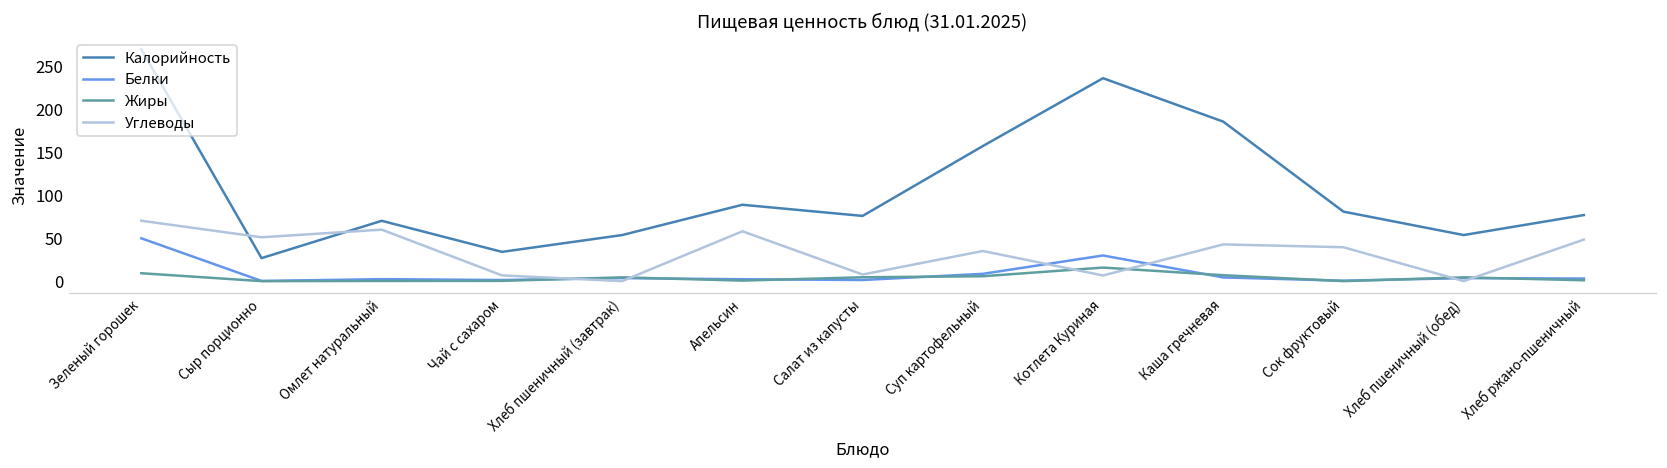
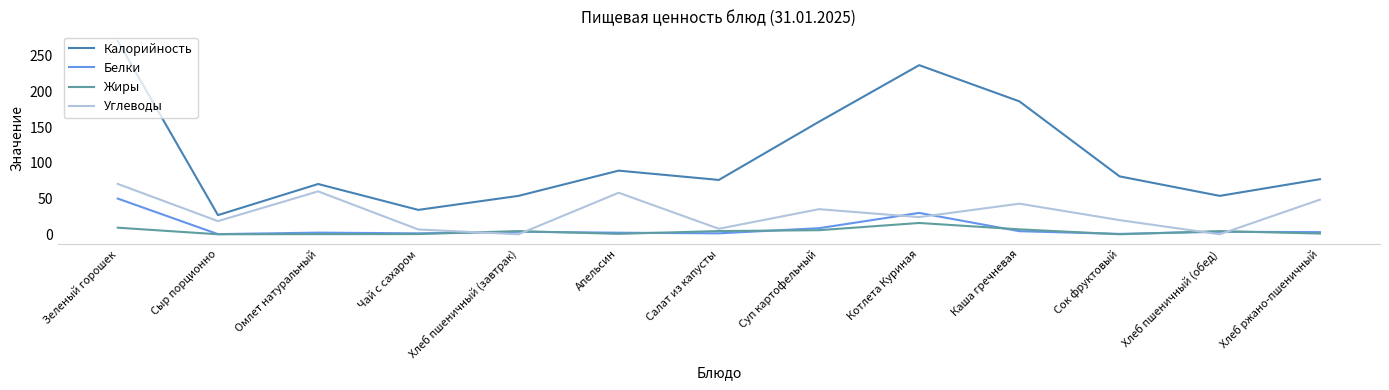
  {
    "Белки": {
      "Зеленый горошек": 50,
      "Котлета Куриная": 30
    },
    "Углеводы": {
      "Зеленый горошек": 70,
-     "Сыр порционно": 50,
+     "Сыр порционно": 20,
      "Омлет натуральный": 60,
      "Чай с сахаром": 10,
      "Апельсин": 60,
      "Суп картофельный": 40,
-     "Котлета Куриная": 10,
+     "Котлета Куриная": 20,
      "Каша гречневая": 40,
-     "Сок фруктовый": 40,
+     "Сок фруктовый": 20,
      "Хлеб ржано-пшеничный": 50
    }
  }
